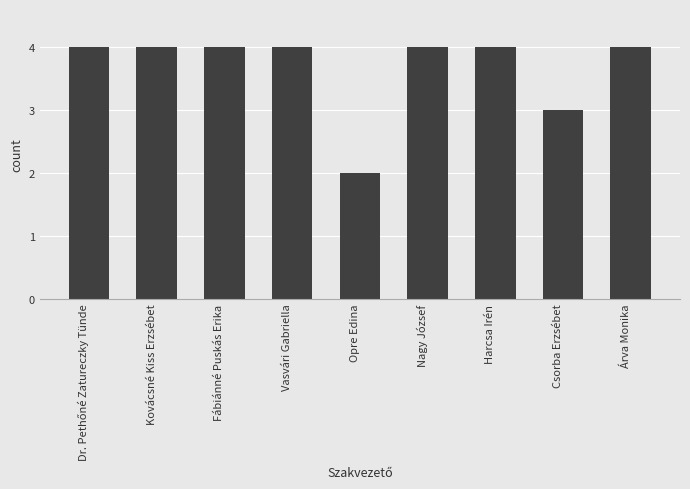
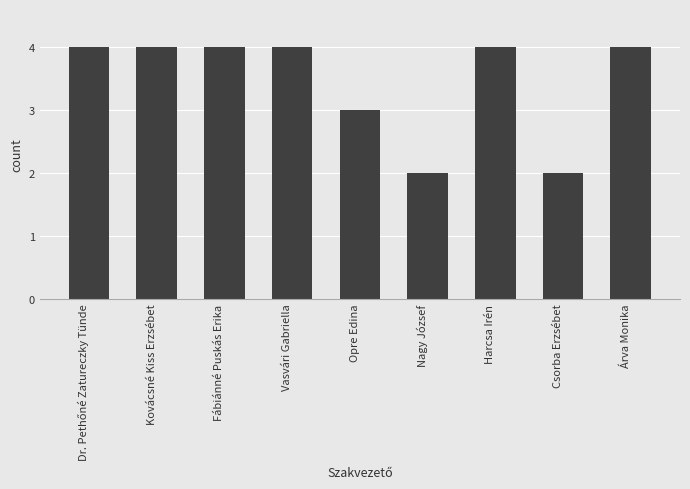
  {
    "Dr. Pethőné Zatureczky Tünde": 4,
    "Kovácsné Kiss Erzsébet": 4,
    "Fábiánné Puskás Erika": 4,
    "Vasvári Gabriella": 4,
-   "Opre Edina": 2,
-   "Nagy József": 4,
+   "Opre Edina": 3,
+   "Nagy József": 2,
    "Harcsa Irén": 4,
-   "Csorba Erzsébet": 3,
+   "Csorba Erzsébet": 2,
    "Árva Monika": 4
  }
